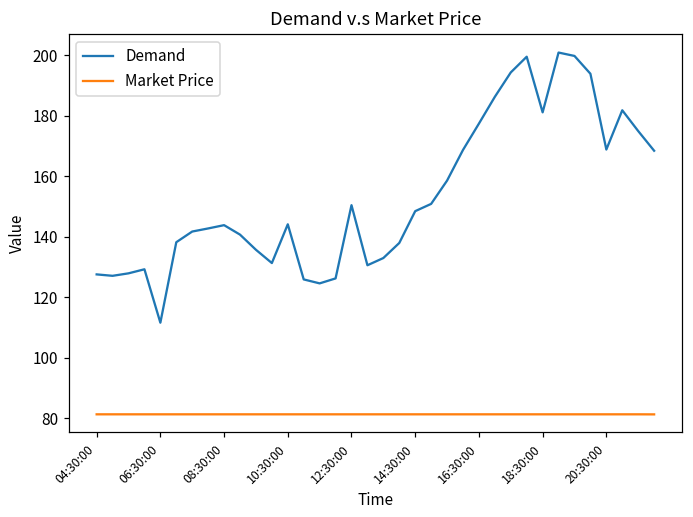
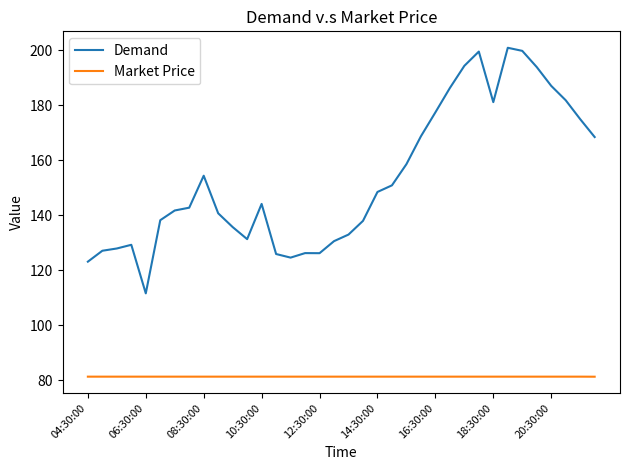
  {
    "Demand": {
-     "04:30:00": 127,
+     "04:30:00": 123,
      "06:30:00": 112,
-     "08:30:00": 144,
+     "08:30:00": 154,
      "10:30:00": 144,
-     "12:30:00": 150,
+     "12:30:00": 126,
      "14:30:00": 148,
      "16:30:00": 177,
      "18:30:00": 181,
-     "20:30:00": 169
+     "20:30:00": 187
    },
    "Market Price": {
      "04:30:00": 81,
      "06:30:00": 81,
      "08:30:00": 81,
      "10:30:00": 81,
      "12:30:00": 81,
      "14:30:00": 81,
      "16:30:00": 81,
      "18:30:00": 81,
      "20:30:00": 81
    }
  }
